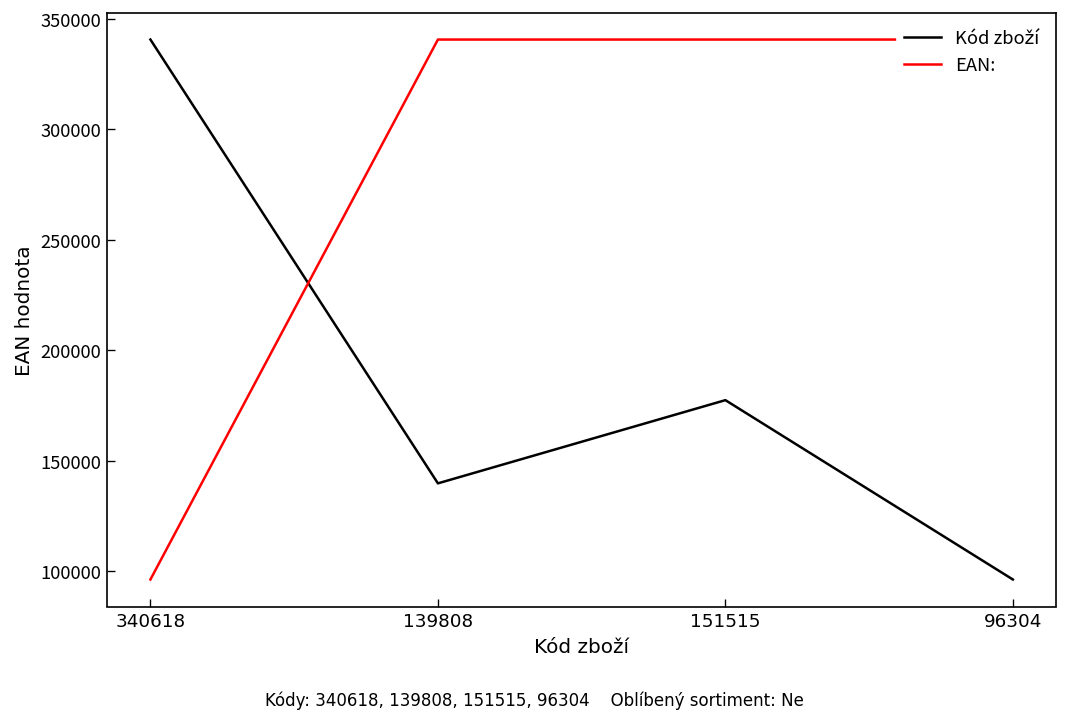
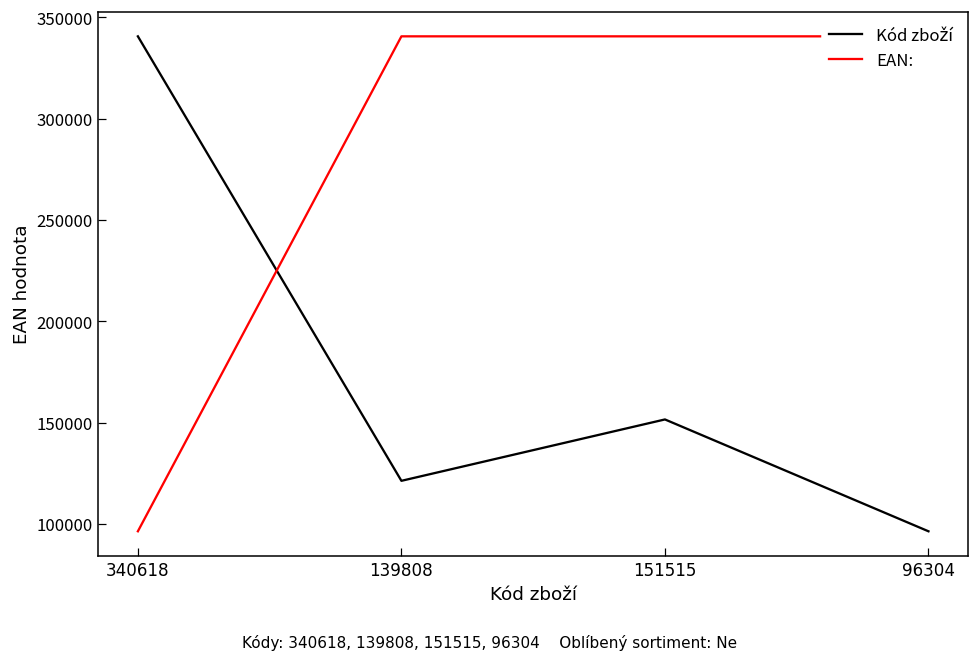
  {
    "Kód zboží": {
      "340618": 341000,
-     "139808": 140000,
-     "151515": 177000,
+     "139808": 121000,
+     "151515": 152000,
      "96304": 96000
    },
    "EAN:": {
      "340618": 96000,
      "139808": 341000,
      "151515": 341000
    }
  }
